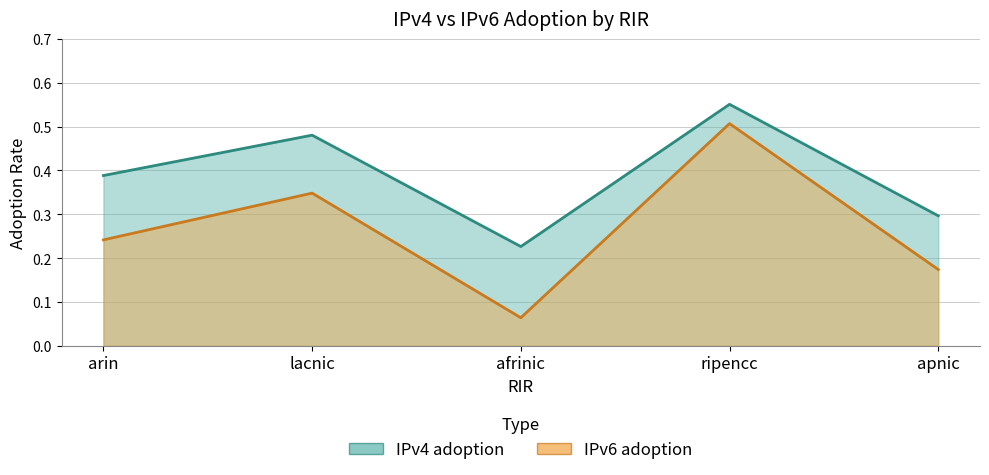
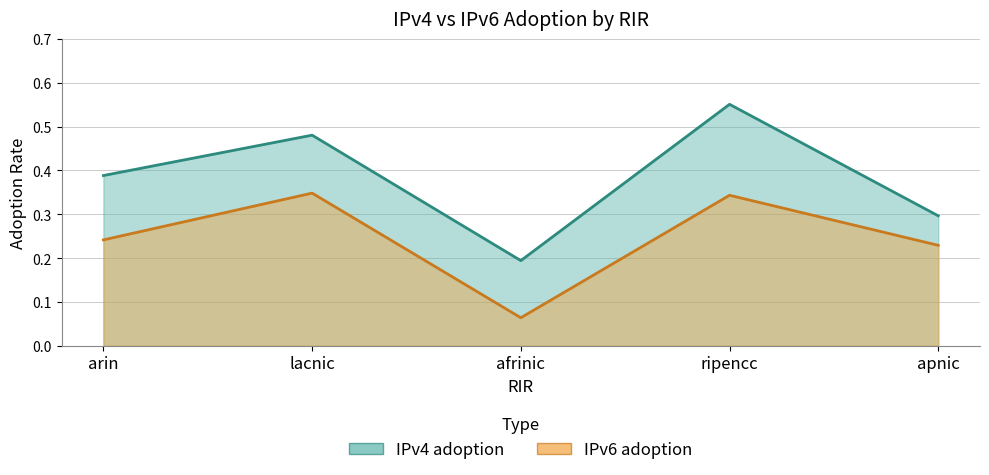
  {
    "IPv4 adoption": {
      "arin": 0.39,
      "lacnic": 0.48,
-     "afrinic": 0.23,
+     "afrinic": 0.19,
      "ripencc": 0.55,
      "apnic": 0.30
    },
    "IPv6 adoption": {
      "arin": 0.24,
      "lacnic": 0.35,
      "afrinic": 0.06,
-     "ripencc": 0.51,
-     "apnic": 0.17
+     "ripencc": 0.34,
+     "apnic": 0.23
    }
  }
